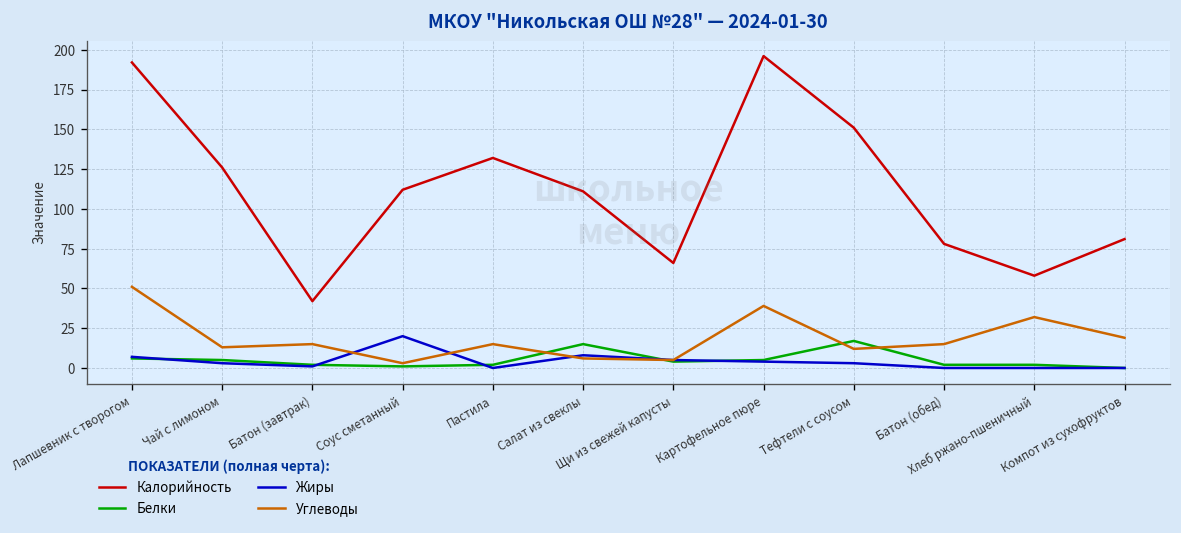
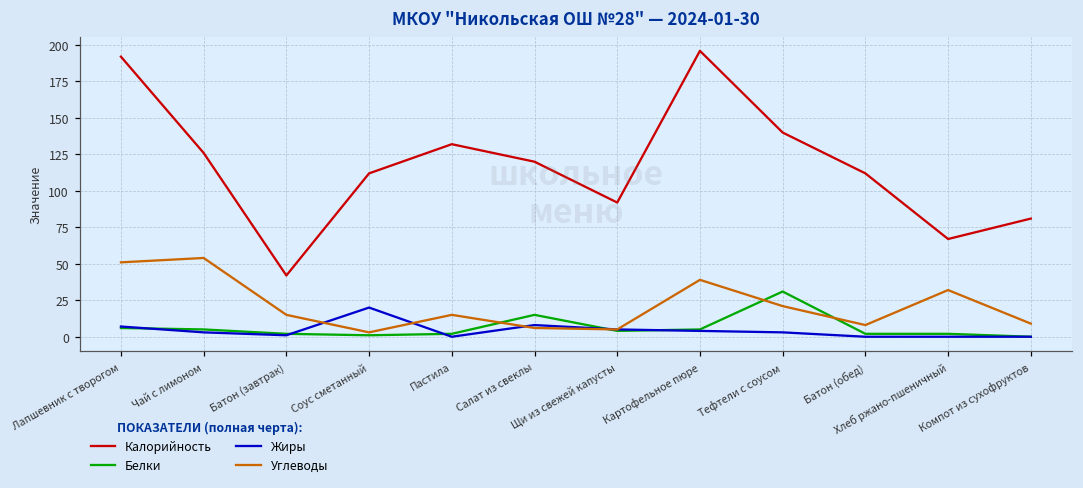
  {
    "Калорийность": {
      "Лапшевник с творогом": 192,
      "Чай с лимоном": 126,
      "Батон (завтрак)": 42,
      "Соус сметанный": 112,
      "Пастила": 132,
-     "Салат из свеклы": 111,
-     "Щи из свежей капусты": 66,
+     "Салат из свеклы": 120,
+     "Щи из свежей капусты": 92,
      "Картофельное пюре": 196,
-     "Тефтели с соусом": 151,
-     "Батон (обед)": 78,
-     "Хлеб ржано-пшеничный": 58,
+     "Тефтели с соусом": 140,
+     "Батон (обед)": 112,
+     "Хлеб ржано-пшеничный": 67,
      "Компот из сухофруктов": 81
    },
    "Белки": {
      "Чай с лимоном": 5,
      "Соус сметанный": 1,
      "Пастила": 2,
      "Салат из свеклы": 15,
-     "Тефтели с соусом": 17,
+     "Тефтели с соусом": 31,
      "Батон (обед)": 2,
      "Хлеб ржано-пшеничный": 2
    },
    "Жиры": {
      "Чай с лимоном": 3,
      "Соус сметанный": 20,
      "Пастила": 0,
      "Салат из свеклы": 8,
      "Тефтели с соусом": 3,
      "Батон (обед)": 0,
      "Хлеб ржано-пшеничный": 0
    },
    "Углеводы": {
      "Лапшевник с творогом": 51,
-     "Чай с лимоном": 13,
+     "Чай с лимоном": 54,
      "Батон (завтрак)": 15,
      "Соус сметанный": 3,
      "Пастила": 15,
      "Салат из свеклы": 6,
      "Картофельное пюре": 39,
-     "Тефтели с соусом": 12,
-     "Батон (обед)": 15,
+     "Тефтели с соусом": 21,
+     "Батон (обед)": 8,
      "Хлеб ржано-пшеничный": 32,
-     "Компот из сухофруктов": 19
+     "Компот из сухофруктов": 9
    }
  }
